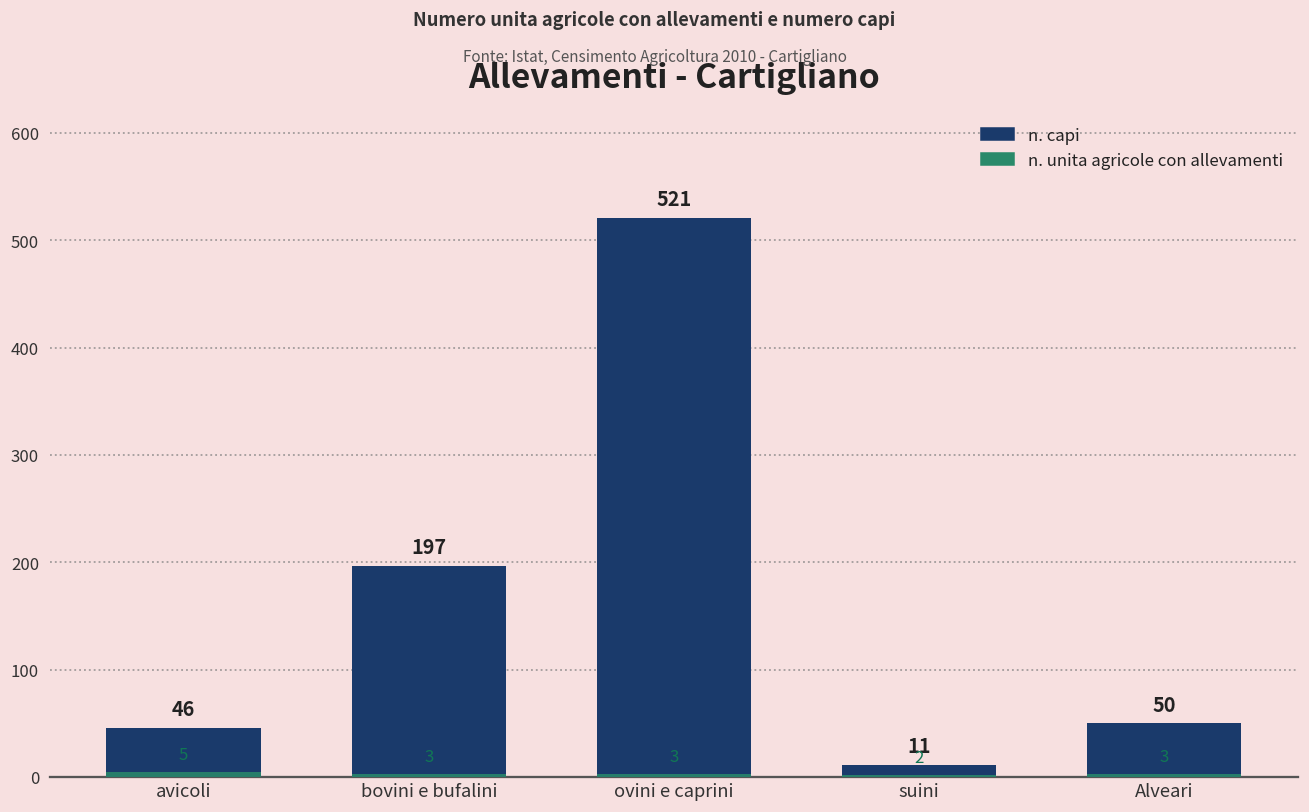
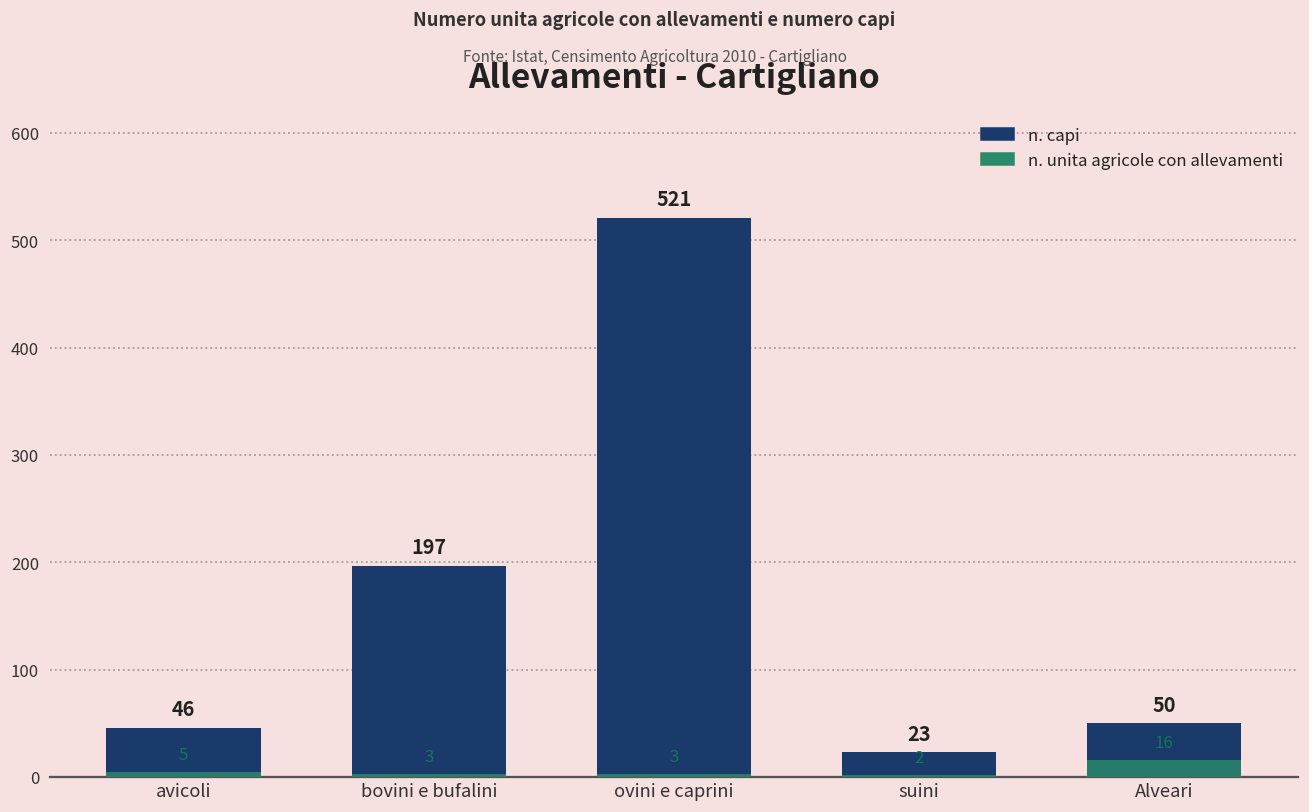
  {
    "n. capi": {
      "avicoli": 46,
      "bovini e bufalini": 197,
      "ovini e caprini": 521,
-     "suini": 11,
+     "suini": 23,
      "Alveari": 50
    },
    "n. unita agricole con allevamenti": {
      "suini": 2,
-     "Alveari": 3
+     "Alveari": 16
    }
  }
